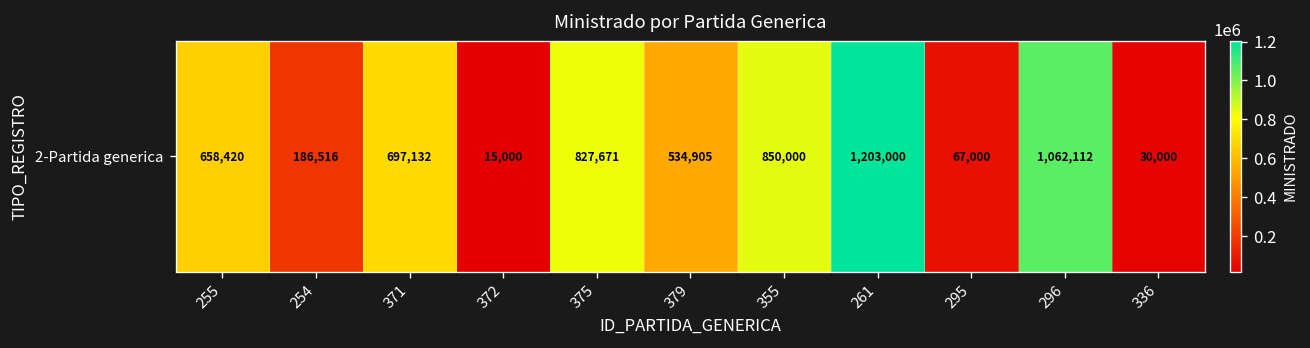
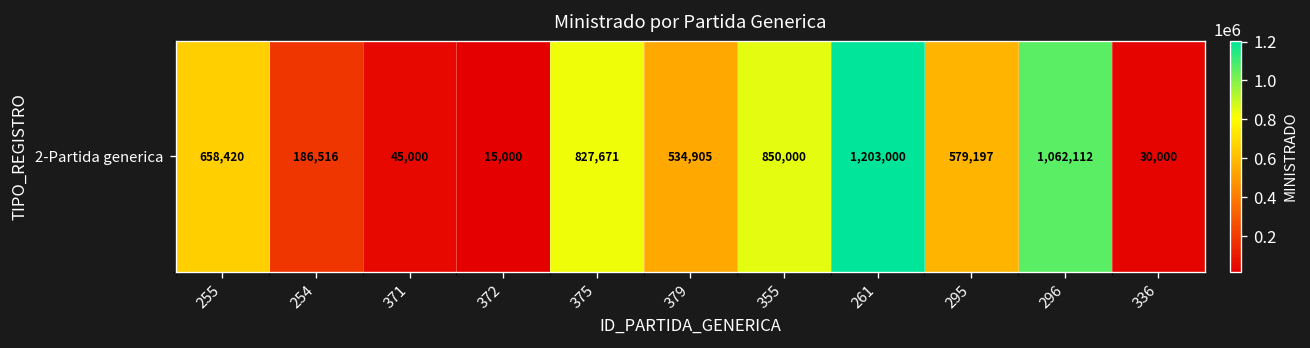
  {
    "2-Partida generica": {
      "255": "658,420",
      "254": "186,516",
-     "371": "697,132",
+     "371": "45,000",
      "372": "15,000",
      "375": "827,671",
      "379": "534,905",
      "355": "850,000",
      "261": "1,203,000",
-     "295": "67,000",
+     "295": "579,197",
      "296": "1,062,112",
      "336": "30,000"
    }
  }
